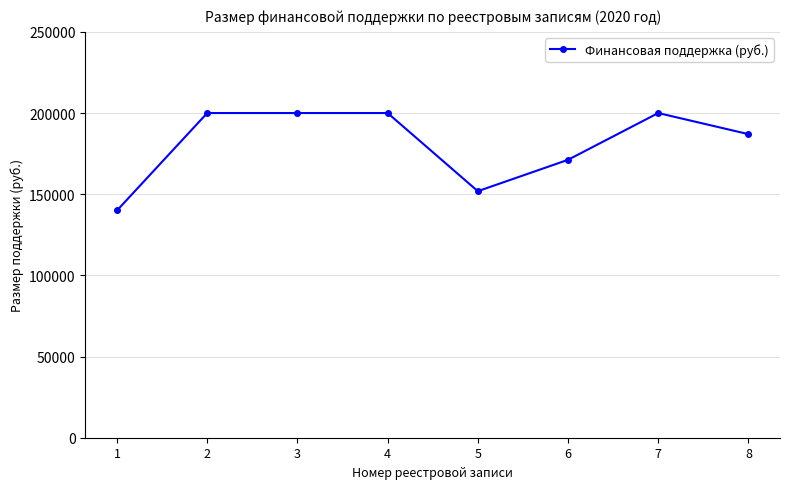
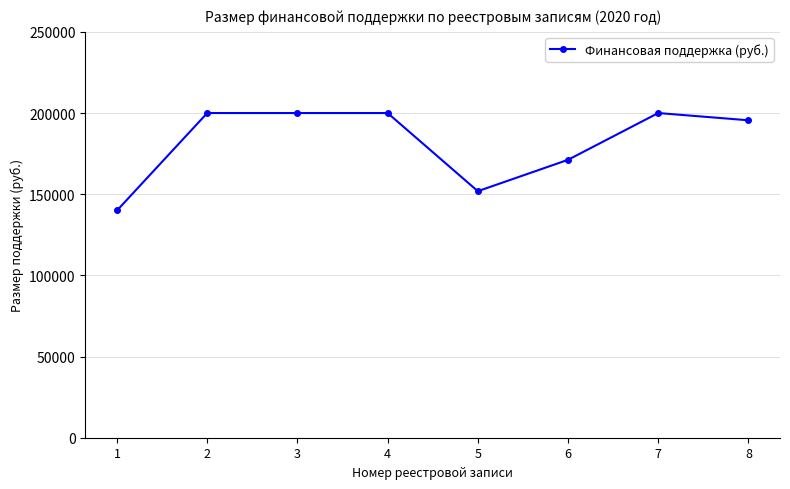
  {
    "1": 140000,
    "2": 200000,
    "3": 200000,
    "4": 200000,
    "5": 152000,
    "6": 171000,
    "7": 200000,
-   "8": 187000
+   "8": 196000
  }
